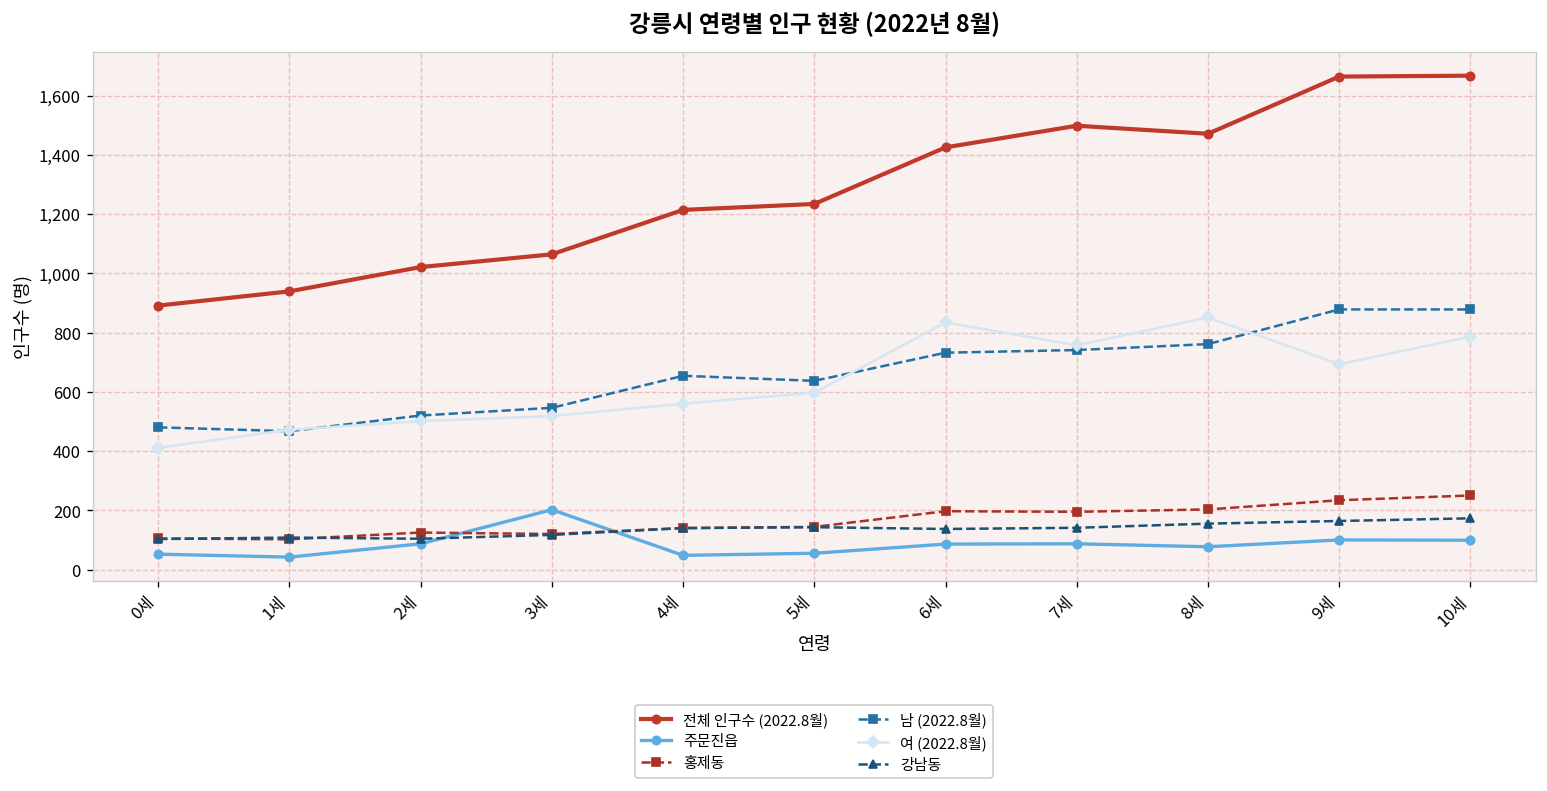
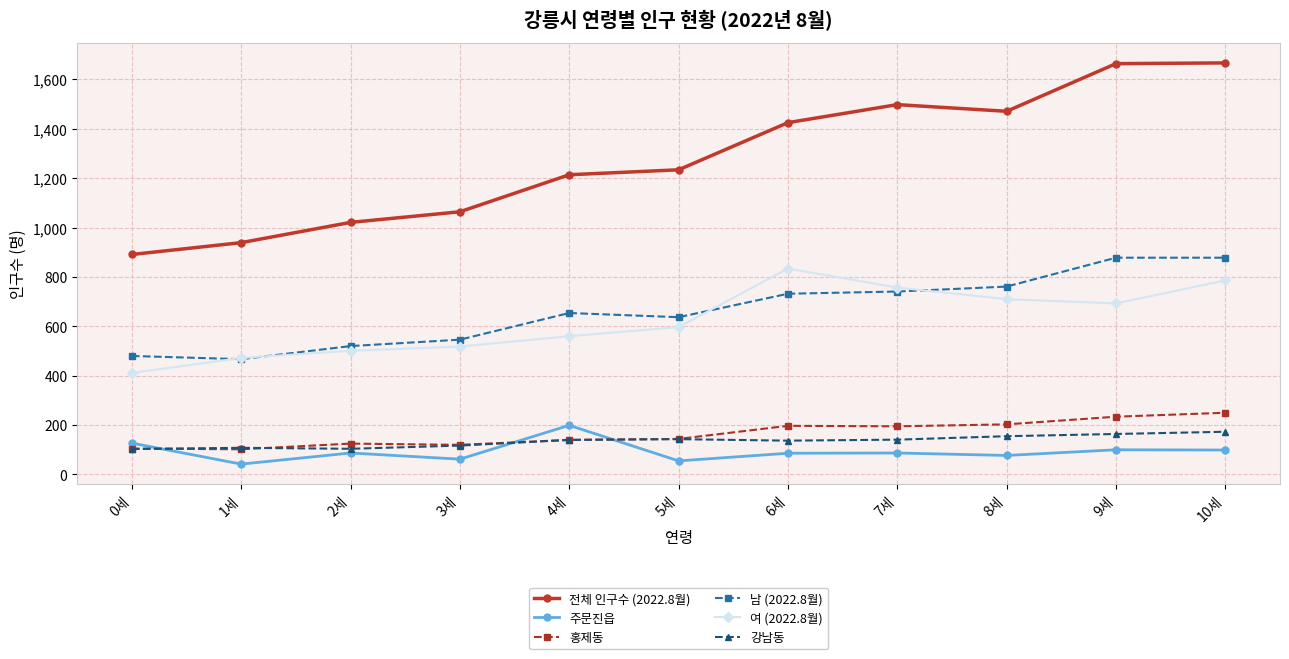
  {
    "주문진읍": {
-     "0세": 50,
+     "0세": 130,
      "1세": 40,
      "2세": 90,
-     "3세": 200,
-     "4세": 50,
+     "3세": 60,
+     "4세": 200,
      "5세": 60,
      "6세": 90,
      "7세": 90,
      "8세": 80,
      "9세": 100,
      "10세": 100
    },
    "여 (2022.8월)": {
      "0세": 410,
      "2세": 500,
      "3세": 520,
      "4세": 560,
      "5세": 600,
      "6세": 830,
      "7세": 760,
-     "8세": 850,
+     "8세": 710,
      "9세": 690,
      "10세": 790
    }
  }
